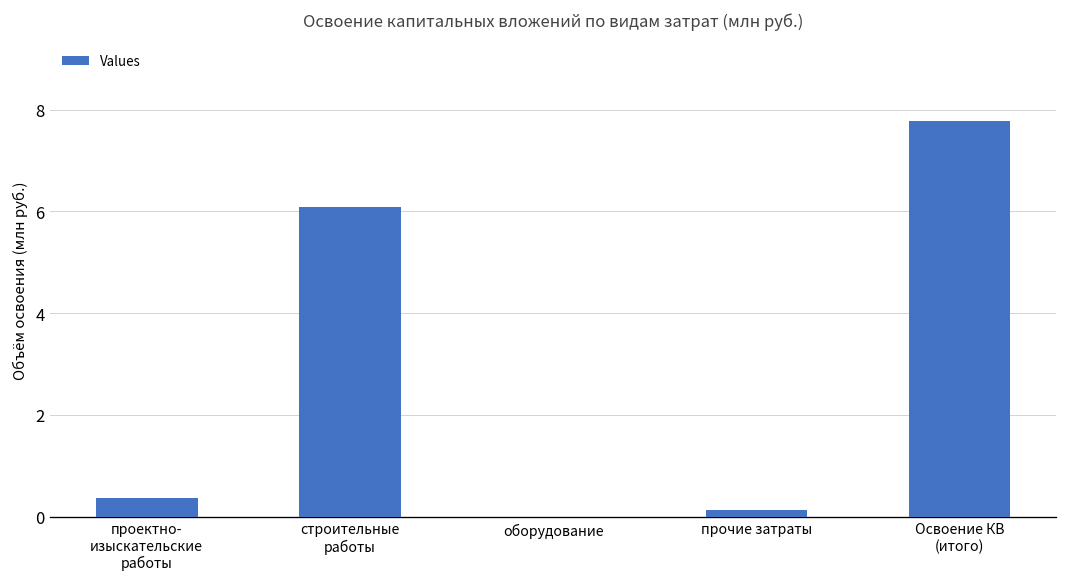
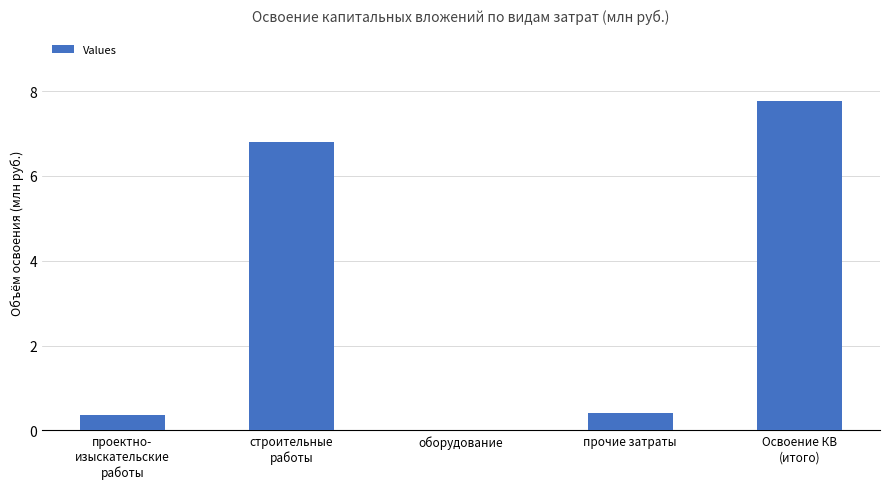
  {
    "проектно- изыскательские работы": 0.4,
-   "строительные работы": 6.1,
+   "строительные работы": 6.8,
    "оборудование": 0.0,
-   "прочие затраты": 0.1,
+   "прочие затраты": 0.4,
    "Освоение КВ (итого)": 7.8
  }
